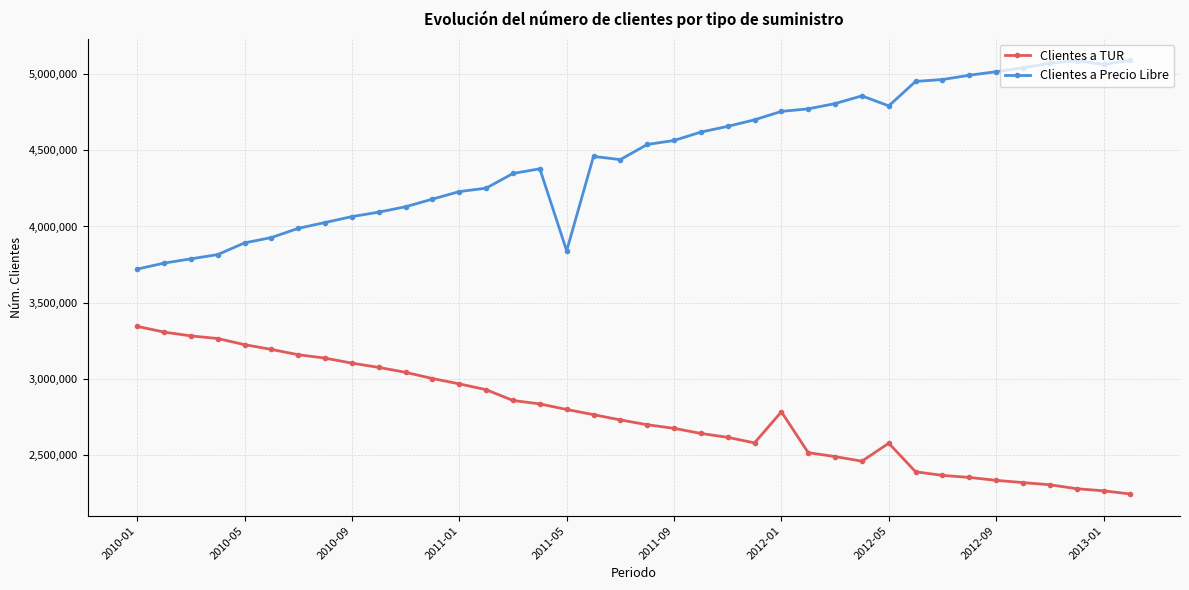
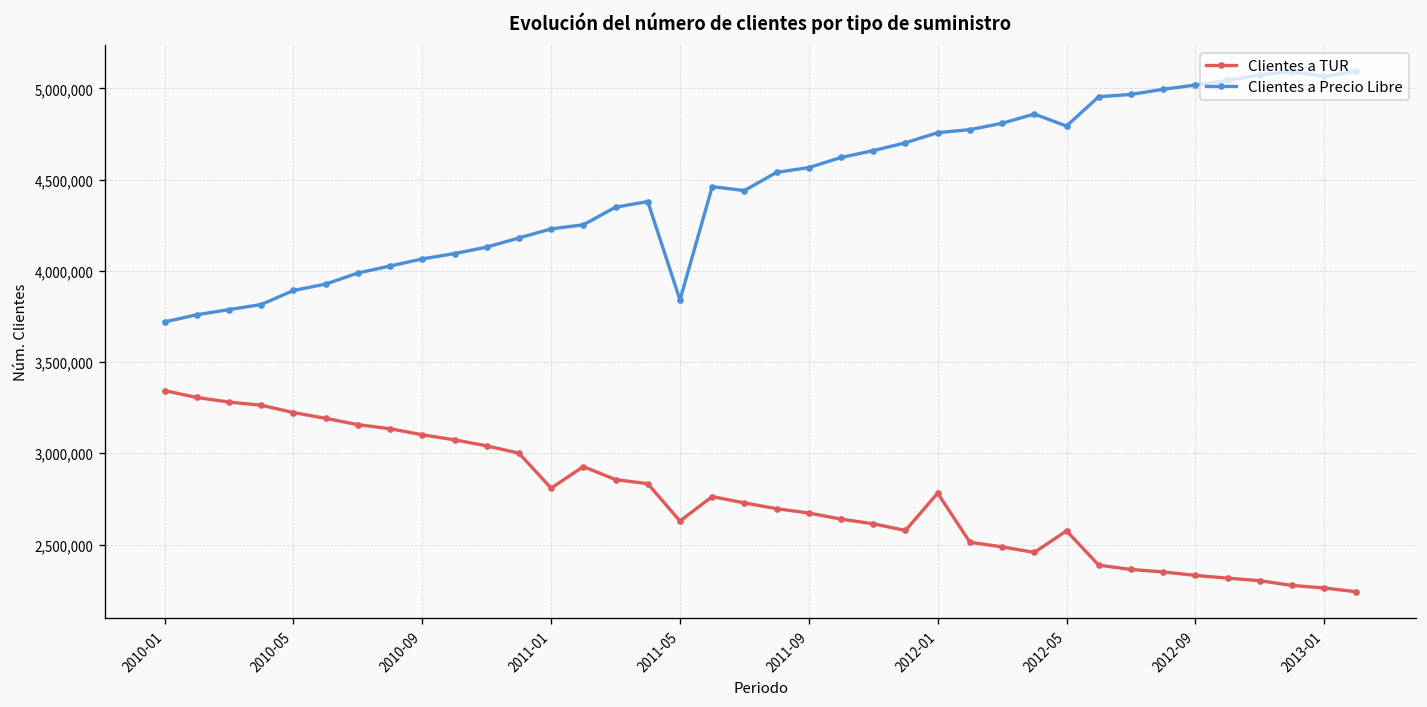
  {
    "Clientes a TUR": {
      "2010-01": "3,340,000",
      "2010-05": "3,220,000",
      "2010-09": "3,100,000",
-     "2011-01": "2,970,000",
-     "2011-05": "2,800,000",
+     "2011-01": "2,810,000",
+     "2011-05": "2,630,000",
      "2011-09": "2,670,000",
      "2012-01": "2,780,000",
      "2012-05": "2,570,000",
      "2012-09": "2,330,000",
      "2013-01": "2,260,000"
    },
    "Clientes a Precio Libre": {
      "2010-01": "3,720,000",
      "2010-05": "3,890,000",
      "2010-09": "4,070,000",
      "2011-01": "4,230,000",
      "2011-05": "3,840,000",
      "2011-09": "4,570,000",
      "2012-01": "4,760,000",
      "2012-05": "4,790,000",
      "2012-09": "5,020,000"
    }
  }
